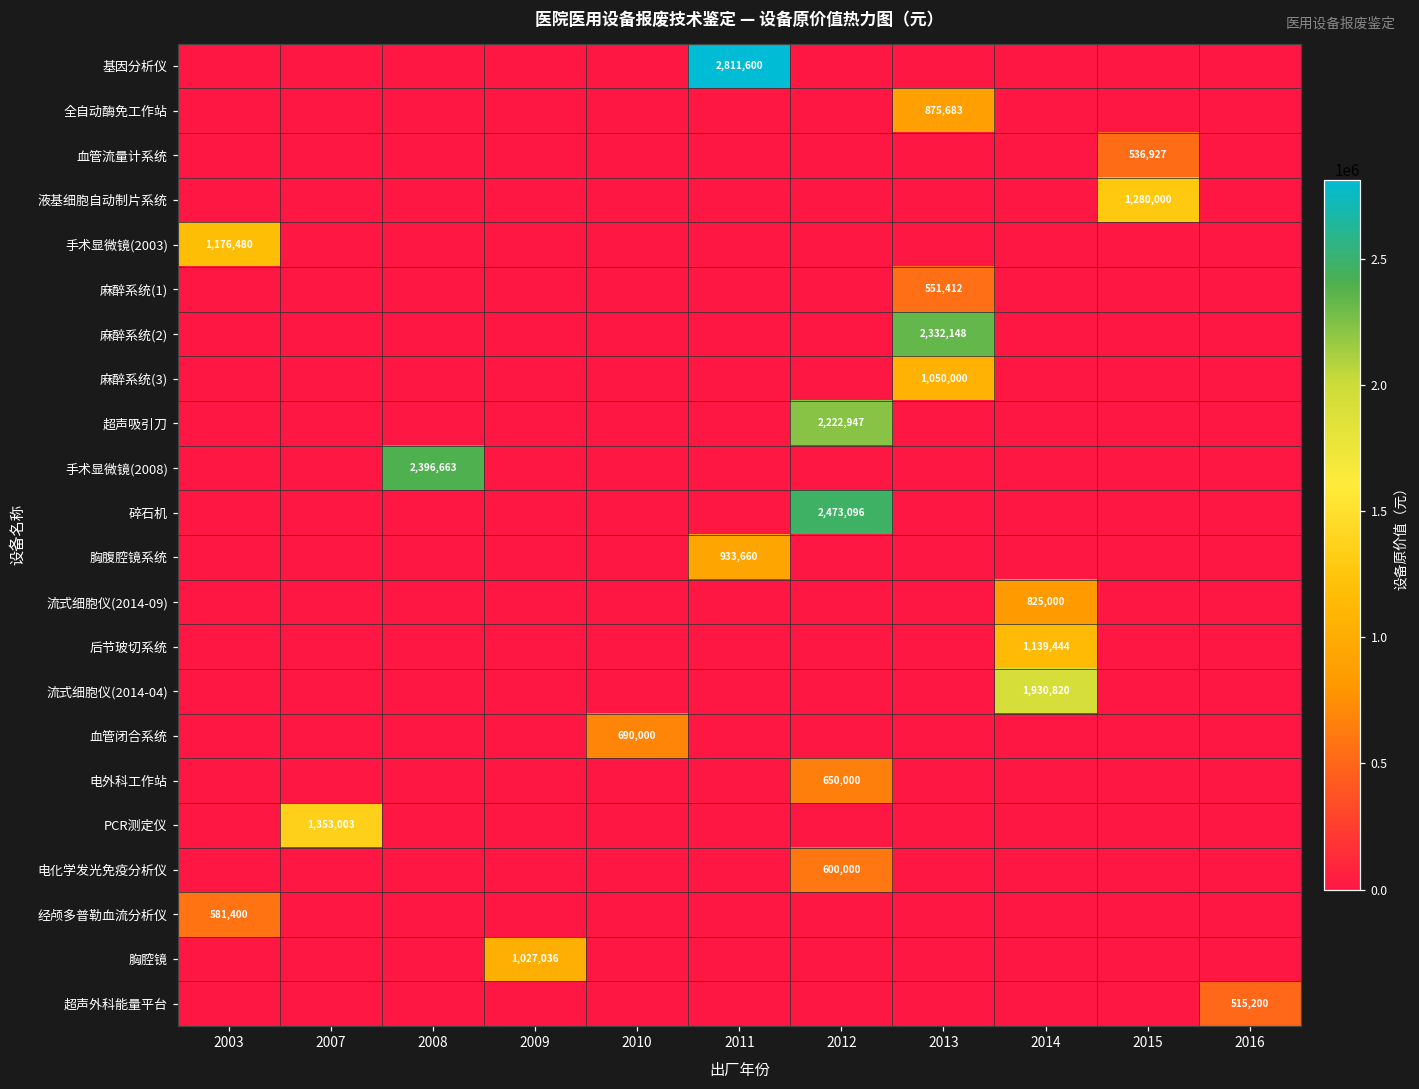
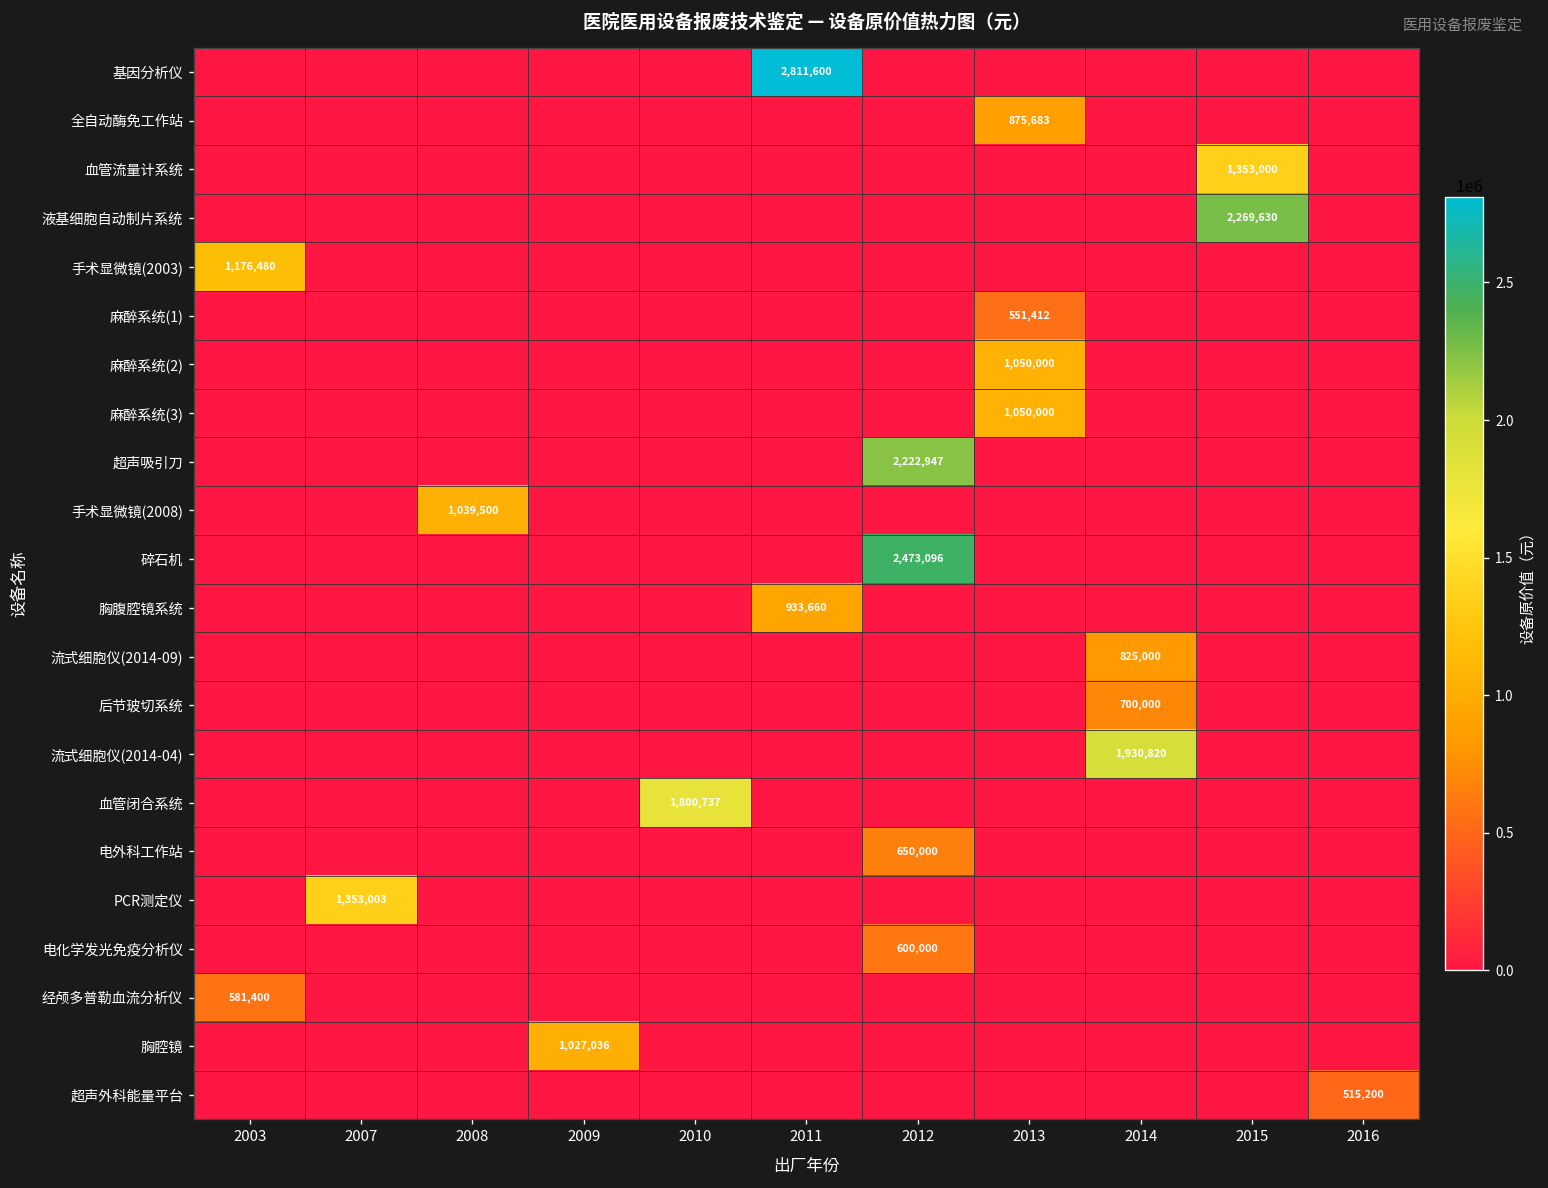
  {
    "基因分析仪": {
      "2011": "2,811,600"
    },
    "全自动酶免工作站": {
      "2013": "875,683"
    },
    "血管流量计系统": {
-     "2015": "536,927"
+     "2015": "1,353,000"
    },
    "液基细胞自动制片系统": {
-     "2015": "1,280,000"
+     "2015": "2,269,630"
    },
    "手术显微镜(2003)": {
      "2003": "1,176,480"
    },
    "麻醉系统(1)": {
      "2013": "551,412"
    },
    "麻醉系统(2)": {
-     "2013": "2,332,148"
+     "2013": "1,050,000"
    },
    "麻醉系统(3)": {
      "2013": "1,050,000"
    },
    "超声吸引刀": {
      "2012": "2,222,947"
    },
    "手术显微镜(2008)": {
-     "2008": "2,396,663"
+     "2008": "1,039,500"
    },
    "碎石机": {
      "2012": "2,473,096"
    },
    "胸腹腔镜系统": {
      "2011": "933,660"
    },
    "流式细胞仪(2014-09)": {
      "2014": "825,000"
    },
    "后节玻切系统": {
-     "2014": "1,139,444"
+     "2014": "700,000"
    },
    "流式细胞仪(2014-04)": {
      "2014": "1,930,820"
    },
    "血管闭合系统": {
-     "2010": "690,000"
+     "2010": "1,800,737"
    },
    "电外科工作站": {
      "2012": "650,000"
    },
    "PCR测定仪": {
      "2007": "1,353,003"
    },
    "电化学发光免疫分析仪": {
      "2012": "600,000"
    },
    "经颅多普勒血流分析仪": {
      "2003": "581,400"
    },
    "胸腔镜": {
      "2009": "1,027,036"
    },
    "超声外科能量平台": {
      "2016": "515,200"
    }
  }
